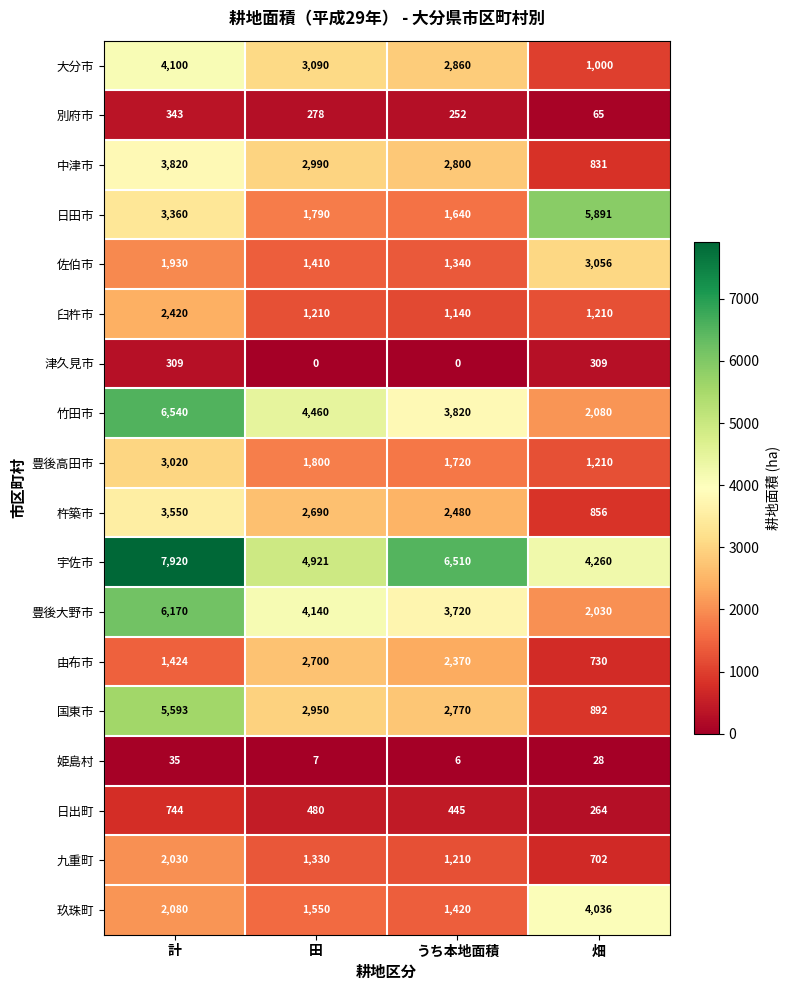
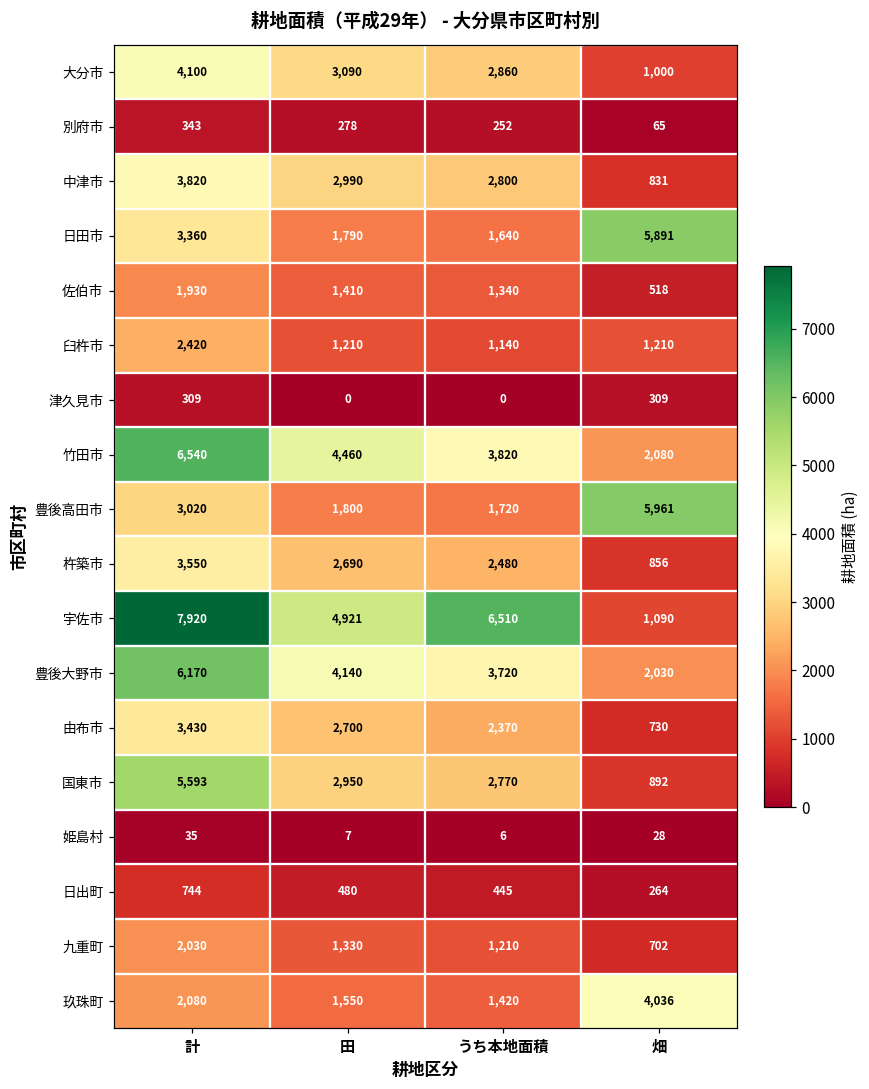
  {
    "大分市": {
      "計": "4,100",
      "田": "3,090",
      "うち本地面積": "2,860",
      "畑": "1,000"
    },
    "別府市": {
      "計": "343",
      "田": "278",
      "うち本地面積": "252",
      "畑": "65"
    },
    "中津市": {
      "計": "3,820",
      "田": "2,990",
      "うち本地面積": "2,800",
      "畑": "831"
    },
    "日田市": {
      "計": "3,360",
      "田": "1,790",
      "うち本地面積": "1,640",
      "畑": "5,891"
    },
    "佐伯市": {
      "計": "1,930",
      "田": "1,410",
      "うち本地面積": "1,340",
-     "畑": "3,056"
+     "畑": "518"
    },
    "臼杵市": {
      "計": "2,420",
      "田": "1,210",
      "うち本地面積": "1,140",
      "畑": "1,210"
    },
    "津久見市": {
      "計": "309",
      "田": "0",
      "うち本地面積": "0",
      "畑": "309"
    },
    "竹田市": {
      "計": "6,540",
      "田": "4,460",
      "うち本地面積": "3,820",
      "畑": "2,080"
    },
    "豊後高田市": {
      "計": "3,020",
      "田": "1,800",
      "うち本地面積": "1,720",
-     "畑": "1,210"
+     "畑": "5,961"
    },
    "杵築市": {
      "計": "3,550",
      "田": "2,690",
      "うち本地面積": "2,480",
      "畑": "856"
    },
    "宇佐市": {
      "計": "7,920",
      "田": "4,921",
      "うち本地面積": "6,510",
-     "畑": "4,260"
+     "畑": "1,090"
    },
    "豊後大野市": {
      "計": "6,170",
      "田": "4,140",
      "うち本地面積": "3,720",
      "畑": "2,030"
    },
    "由布市": {
-     "計": "1,424",
+     "計": "3,430",
      "田": "2,700",
      "うち本地面積": "2,370",
      "畑": "730"
    },
    "国東市": {
      "計": "5,593",
      "田": "2,950",
      "うち本地面積": "2,770",
      "畑": "892"
    },
    "姫島村": {
      "計": "35",
      "田": "7",
      "うち本地面積": "6",
      "畑": "28"
    },
    "日出町": {
      "計": "744",
      "田": "480",
      "うち本地面積": "445",
      "畑": "264"
    },
    "九重町": {
      "計": "2,030",
      "田": "1,330",
      "うち本地面積": "1,210",
      "畑": "702"
    },
    "玖珠町": {
      "計": "2,080",
      "田": "1,550",
      "うち本地面積": "1,420",
      "畑": "4,036"
    }
  }
